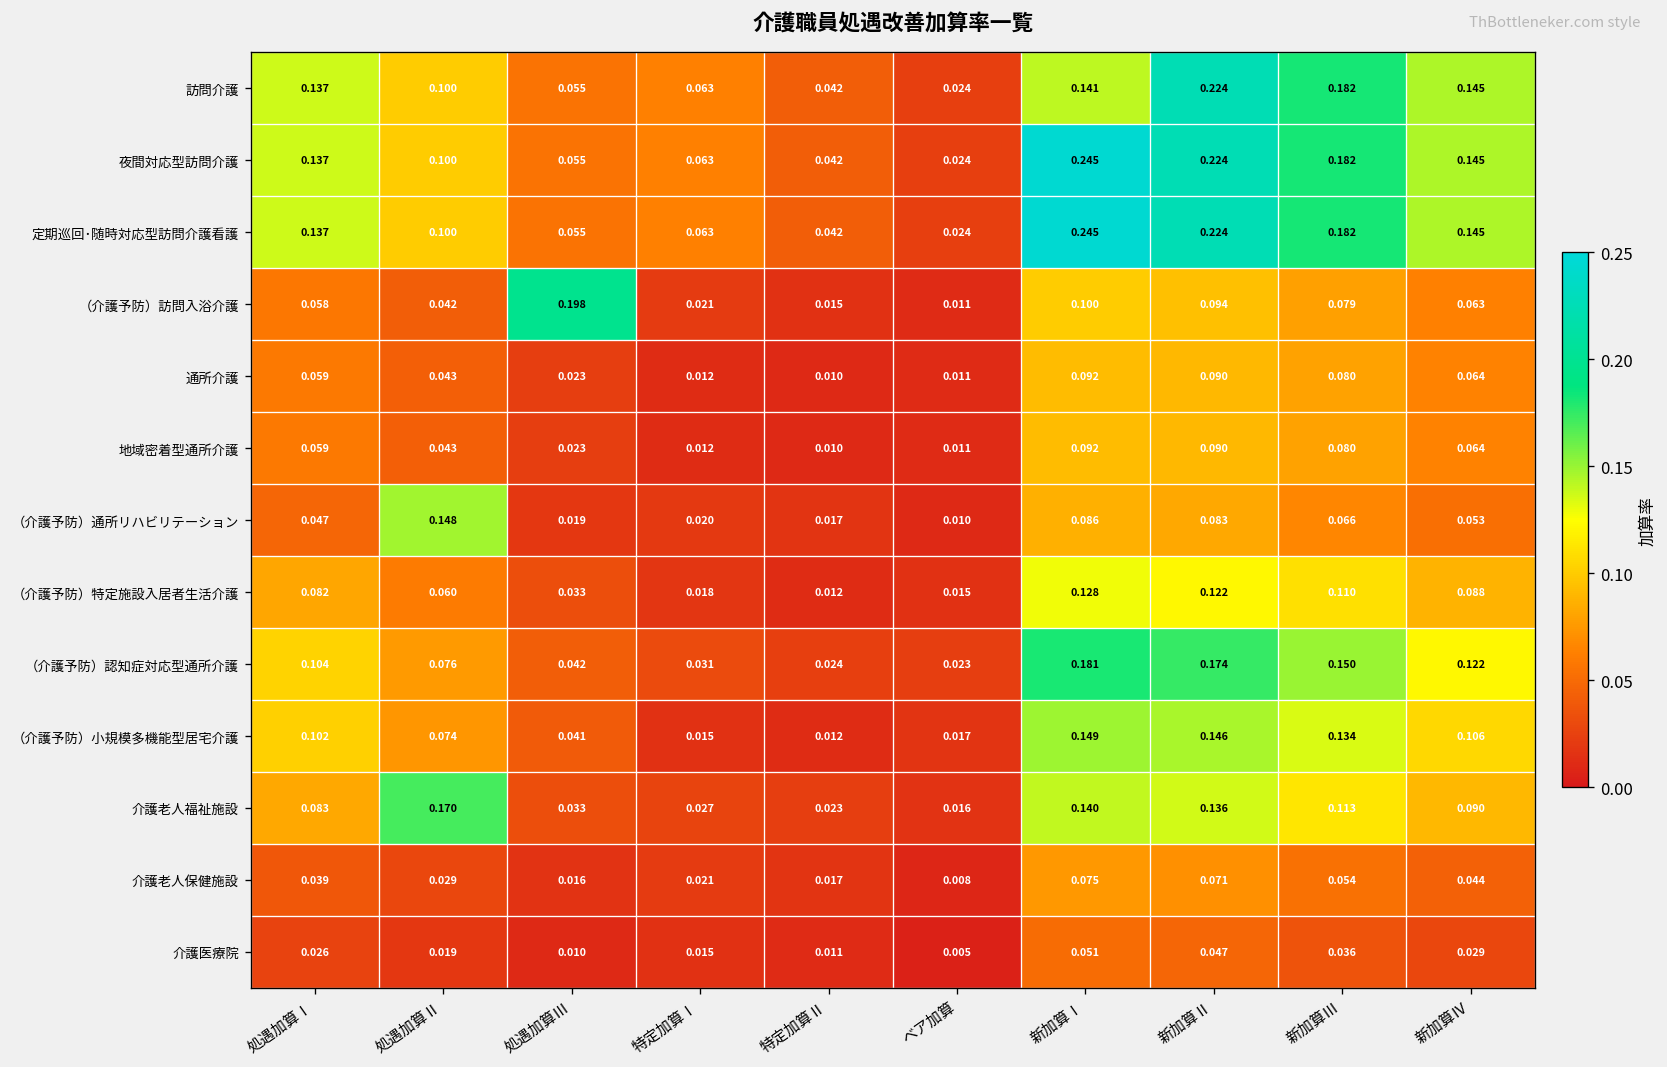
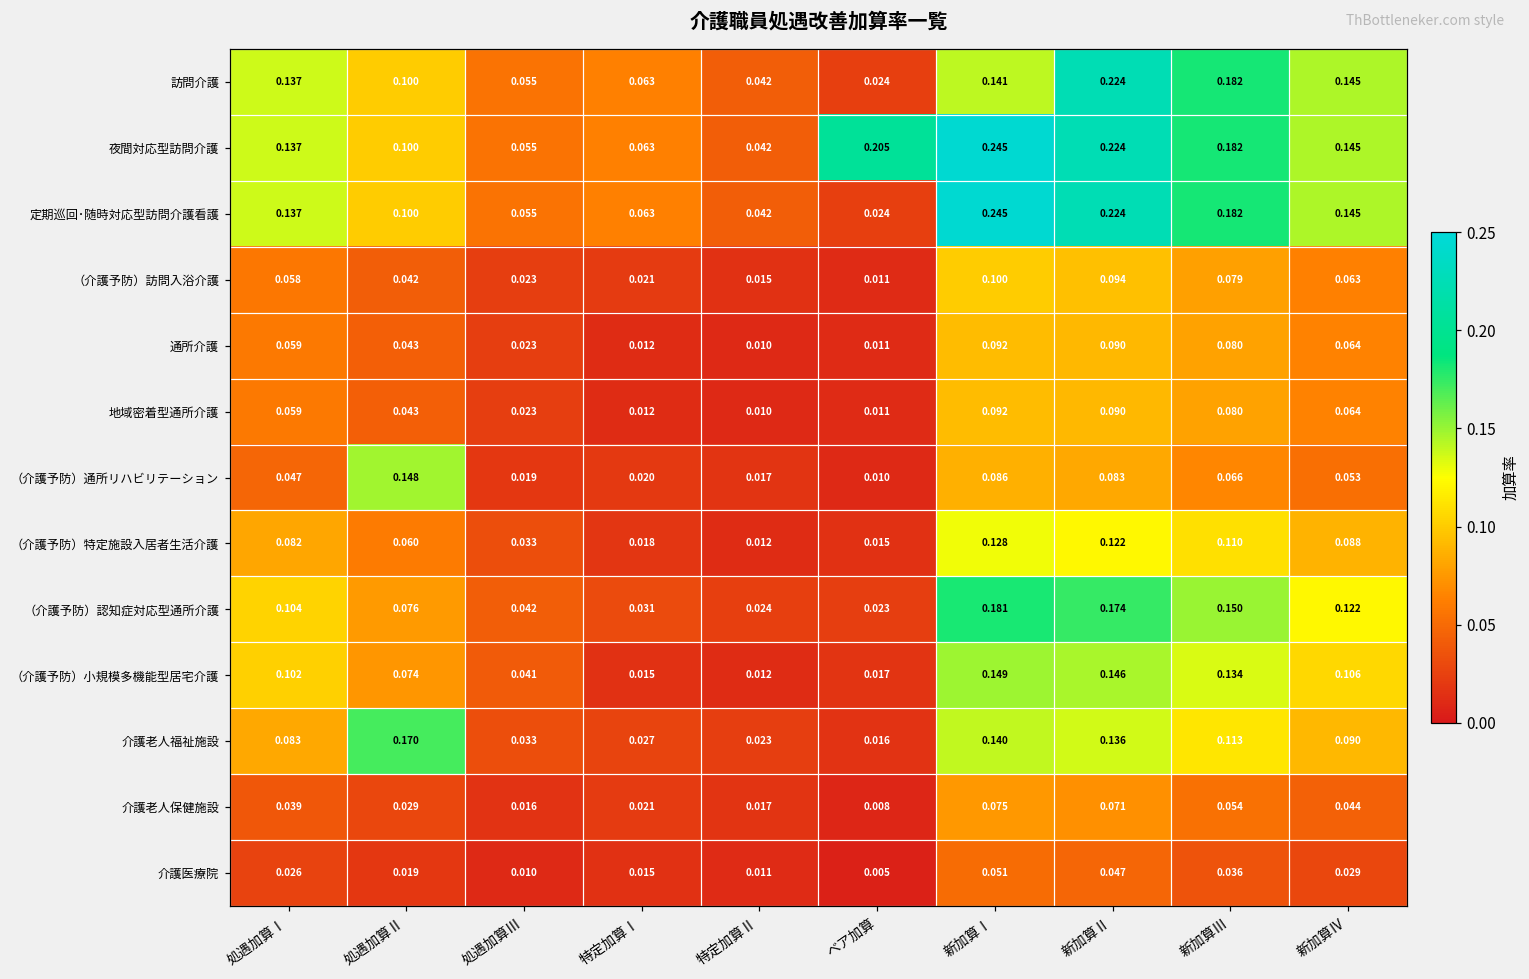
  {
    "訪問介護": {
      "処遇加算Ⅰ": 0.137,
      "処遇加算Ⅱ": 0.100,
      "処遇加算Ⅲ": 0.055,
      "特定加算Ⅰ": 0.063,
      "特定加算Ⅱ": 0.042,
      "ベア加算": 0.024,
      "新加算Ⅰ": 0.141,
      "新加算Ⅱ": 0.224,
      "新加算Ⅲ": 0.182,
      "新加算Ⅳ": 0.145
    },
    "夜間対応型訪問介護": {
      "処遇加算Ⅰ": 0.137,
      "処遇加算Ⅱ": 0.100,
      "処遇加算Ⅲ": 0.055,
      "特定加算Ⅰ": 0.063,
      "特定加算Ⅱ": 0.042,
-     "ベア加算": 0.024,
+     "ベア加算": 0.205,
      "新加算Ⅰ": 0.245,
      "新加算Ⅱ": 0.224,
      "新加算Ⅲ": 0.182,
      "新加算Ⅳ": 0.145
    },
    "定期巡回･随時対応型訪問介護看護": {
      "処遇加算Ⅰ": 0.137,
      "処遇加算Ⅱ": 0.100,
      "処遇加算Ⅲ": 0.055,
      "特定加算Ⅰ": 0.063,
      "特定加算Ⅱ": 0.042,
      "ベア加算": 0.024,
      "新加算Ⅰ": 0.245,
      "新加算Ⅱ": 0.224,
      "新加算Ⅲ": 0.182,
      "新加算Ⅳ": 0.145
    },
    "（介護予防）訪問入浴介護": {
      "処遇加算Ⅰ": 0.058,
      "処遇加算Ⅱ": 0.042,
-     "処遇加算Ⅲ": 0.198,
+     "処遇加算Ⅲ": 0.023,
      "特定加算Ⅰ": 0.021,
      "特定加算Ⅱ": 0.015,
      "ベア加算": 0.011,
      "新加算Ⅰ": 0.100,
      "新加算Ⅱ": 0.094,
      "新加算Ⅲ": 0.079,
      "新加算Ⅳ": 0.063
    },
    "通所介護": {
      "処遇加算Ⅰ": 0.059,
      "処遇加算Ⅱ": 0.043,
      "処遇加算Ⅲ": 0.023,
      "特定加算Ⅰ": 0.012,
      "特定加算Ⅱ": 0.010,
      "ベア加算": 0.011,
      "新加算Ⅰ": 0.092,
      "新加算Ⅱ": 0.090,
      "新加算Ⅲ": 0.080,
      "新加算Ⅳ": 0.064
    },
    "地域密着型通所介護": {
      "処遇加算Ⅰ": 0.059,
      "処遇加算Ⅱ": 0.043,
      "処遇加算Ⅲ": 0.023,
      "特定加算Ⅰ": 0.012,
      "特定加算Ⅱ": 0.010,
      "ベア加算": 0.011,
      "新加算Ⅰ": 0.092,
      "新加算Ⅱ": 0.090,
      "新加算Ⅲ": 0.080,
      "新加算Ⅳ": 0.064
    },
    "（介護予防）通所リハビリテーション": {
      "処遇加算Ⅰ": 0.047,
      "処遇加算Ⅱ": 0.148,
      "処遇加算Ⅲ": 0.019,
      "特定加算Ⅰ": 0.020,
      "特定加算Ⅱ": 0.017,
      "ベア加算": 0.010,
      "新加算Ⅰ": 0.086,
      "新加算Ⅱ": 0.083,
      "新加算Ⅲ": 0.066,
      "新加算Ⅳ": 0.053
    },
    "（介護予防）特定施設入居者生活介護": {
      "処遇加算Ⅰ": 0.082,
      "処遇加算Ⅱ": 0.060,
      "処遇加算Ⅲ": 0.033,
      "特定加算Ⅰ": 0.018,
      "特定加算Ⅱ": 0.012,
      "ベア加算": 0.015,
      "新加算Ⅰ": 0.128,
      "新加算Ⅱ": 0.122,
      "新加算Ⅲ": 0.110,
      "新加算Ⅳ": 0.088
    },
    "（介護予防）認知症対応型通所介護": {
      "処遇加算Ⅰ": 0.104,
      "処遇加算Ⅱ": 0.076,
      "処遇加算Ⅲ": 0.042,
      "特定加算Ⅰ": 0.031,
      "特定加算Ⅱ": 0.024,
      "ベア加算": 0.023,
      "新加算Ⅰ": 0.181,
      "新加算Ⅱ": 0.174,
      "新加算Ⅲ": 0.150,
      "新加算Ⅳ": 0.122
    },
    "（介護予防）小規模多機能型居宅介護": {
      "処遇加算Ⅰ": 0.102,
      "処遇加算Ⅱ": 0.074,
      "処遇加算Ⅲ": 0.041,
      "特定加算Ⅰ": 0.015,
      "特定加算Ⅱ": 0.012,
      "ベア加算": 0.017,
      "新加算Ⅰ": 0.149,
      "新加算Ⅱ": 0.146,
      "新加算Ⅲ": 0.134,
      "新加算Ⅳ": 0.106
    },
    "介護老人福祉施設": {
      "処遇加算Ⅰ": 0.083,
      "処遇加算Ⅱ": 0.170,
      "処遇加算Ⅲ": 0.033,
      "特定加算Ⅰ": 0.027,
      "特定加算Ⅱ": 0.023,
      "ベア加算": 0.016,
      "新加算Ⅰ": 0.140,
      "新加算Ⅱ": 0.136,
      "新加算Ⅲ": 0.113,
      "新加算Ⅳ": 0.090
    },
    "介護老人保健施設": {
      "処遇加算Ⅰ": 0.039,
      "処遇加算Ⅱ": 0.029,
      "処遇加算Ⅲ": 0.016,
      "特定加算Ⅰ": 0.021,
      "特定加算Ⅱ": 0.017,
      "ベア加算": 0.008,
      "新加算Ⅰ": 0.075,
      "新加算Ⅱ": 0.071,
      "新加算Ⅲ": 0.054,
      "新加算Ⅳ": 0.044
    },
    "介護医療院": {
      "処遇加算Ⅰ": 0.026,
      "処遇加算Ⅱ": 0.019,
      "処遇加算Ⅲ": 0.010,
      "特定加算Ⅰ": 0.015,
      "特定加算Ⅱ": 0.011,
      "ベア加算": 0.005,
      "新加算Ⅰ": 0.051,
      "新加算Ⅱ": 0.047,
      "新加算Ⅲ": 0.036,
      "新加算Ⅳ": 0.029
    }
  }
